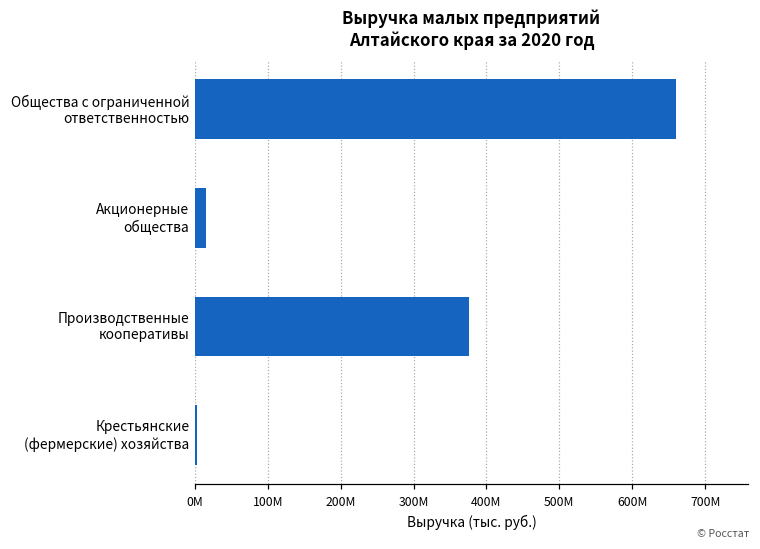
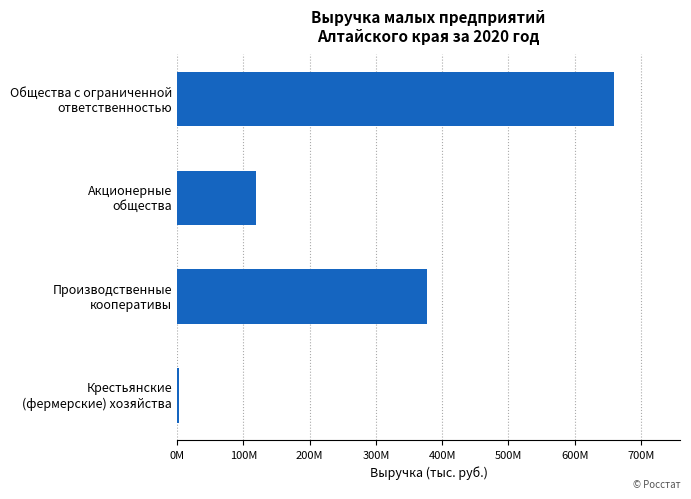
  {
    "Общества с ограниченной ответственностью": 660000000,
-   "Акционерные общества": 20000000,
+   "Акционерные общества": 120000000,
    "Производственные кооперативы": 380000000
  }
